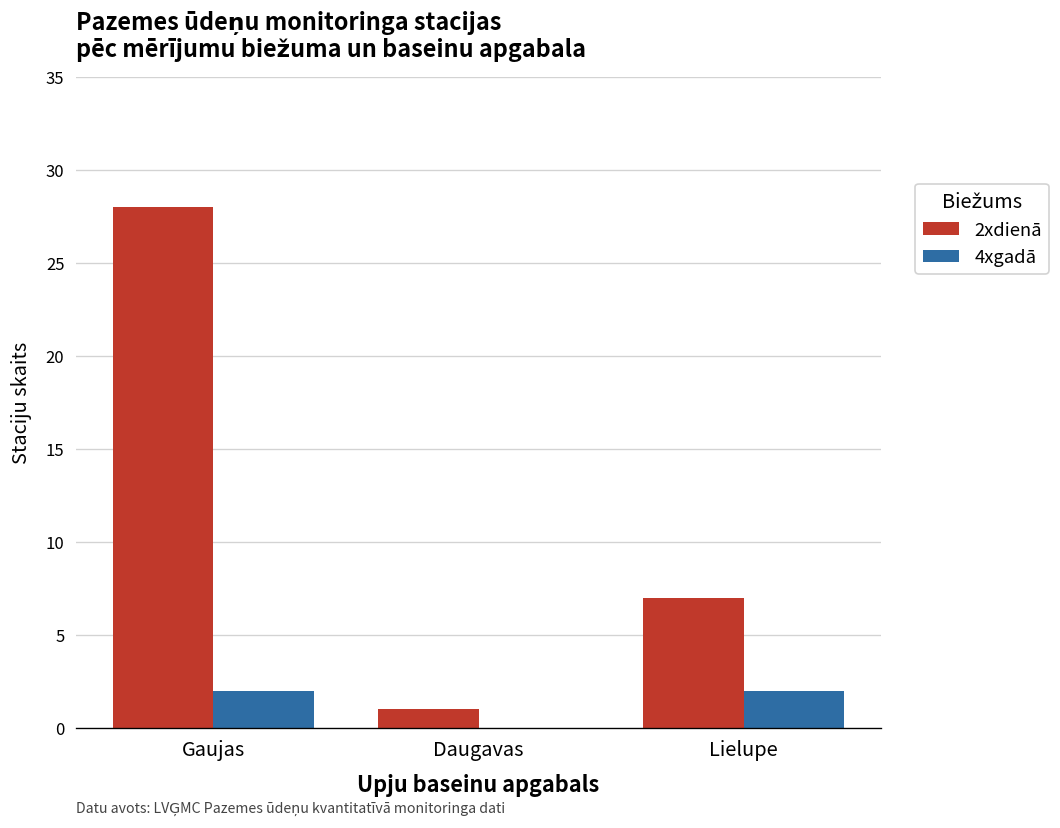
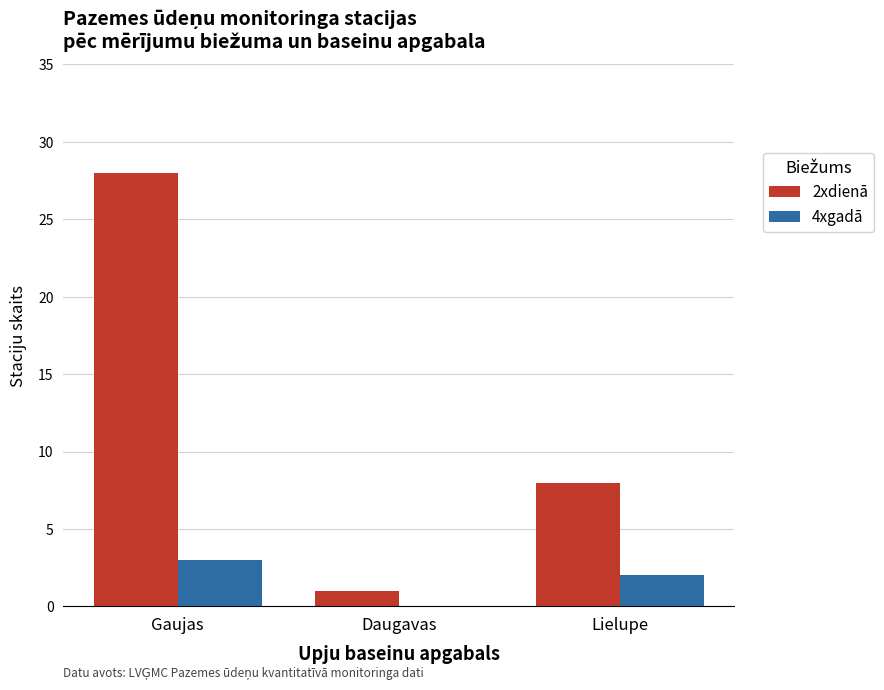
  {
    "2xdienā": {
      "Gaujas": 28,
      "Daugavas": 1,
-     "Lielupe": 7
+     "Lielupe": 8
    },
    "4xgadā": {
-     "Gaujas": 2,
+     "Gaujas": 3,
      "Daugavas": 0,
      "Lielupe": 2
    }
  }
